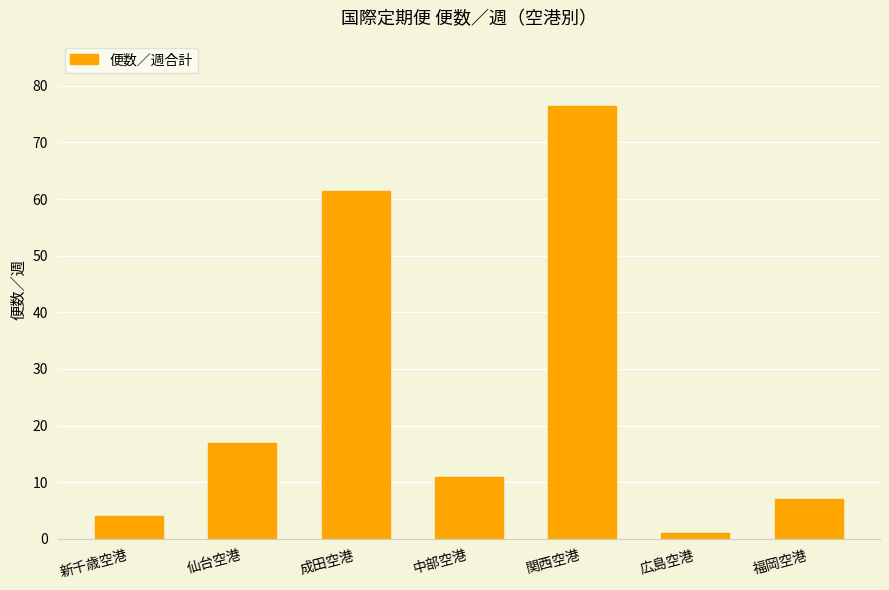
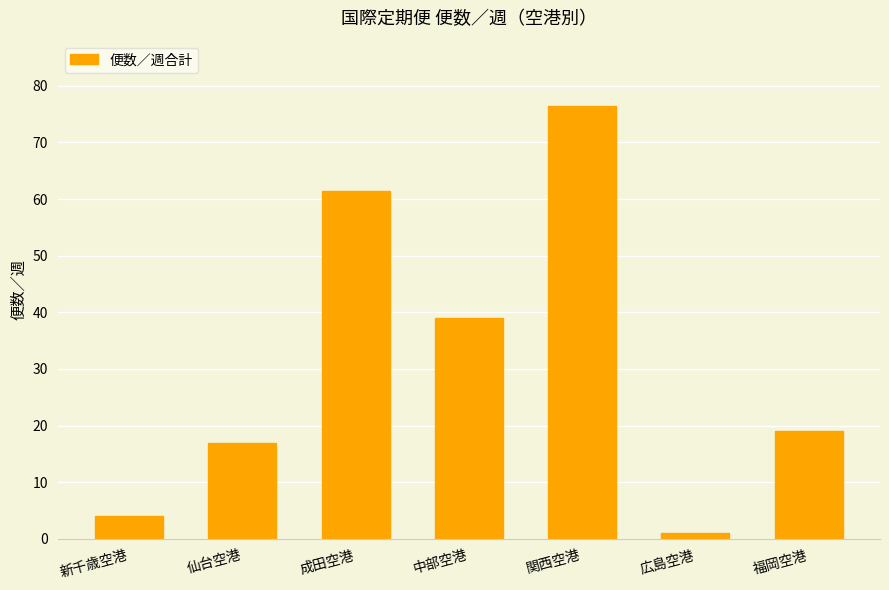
  {
    "新千歳空港": 4,
    "仙台空港": 17,
    "成田空港": 62,
-   "中部空港": 11,
+   "中部空港": 39,
    "関西空港": 77,
    "広島空港": 1,
-   "福岡空港": 7
+   "福岡空港": 19
  }
